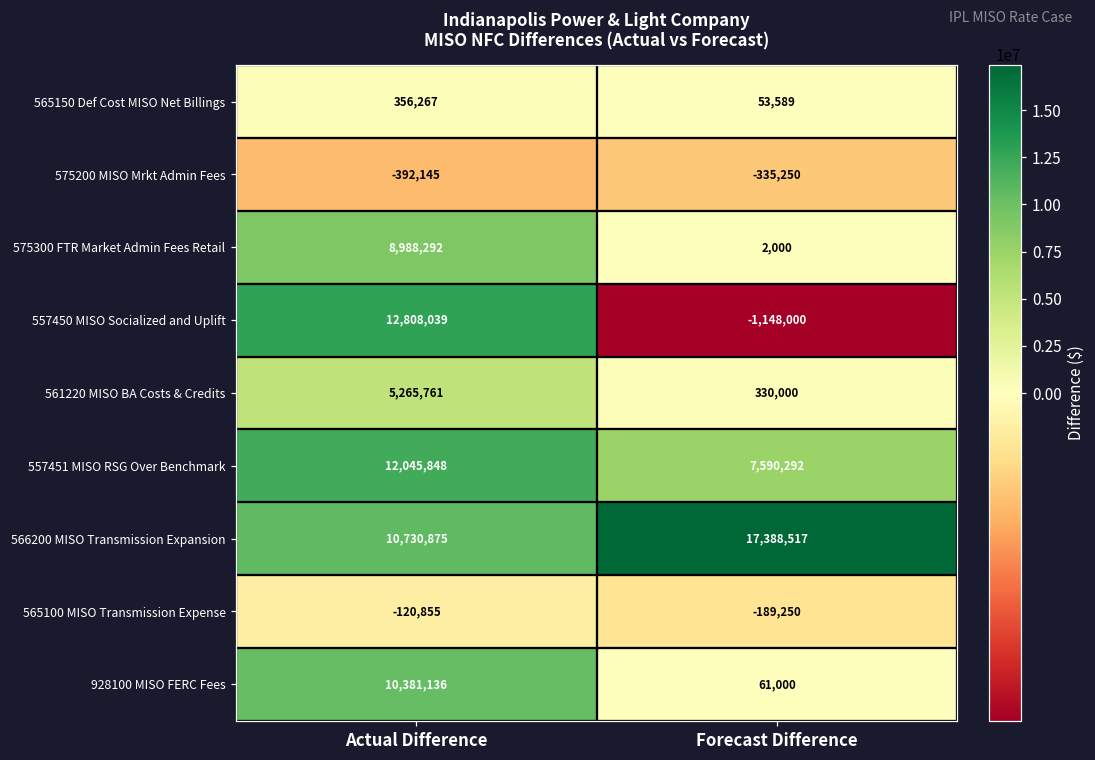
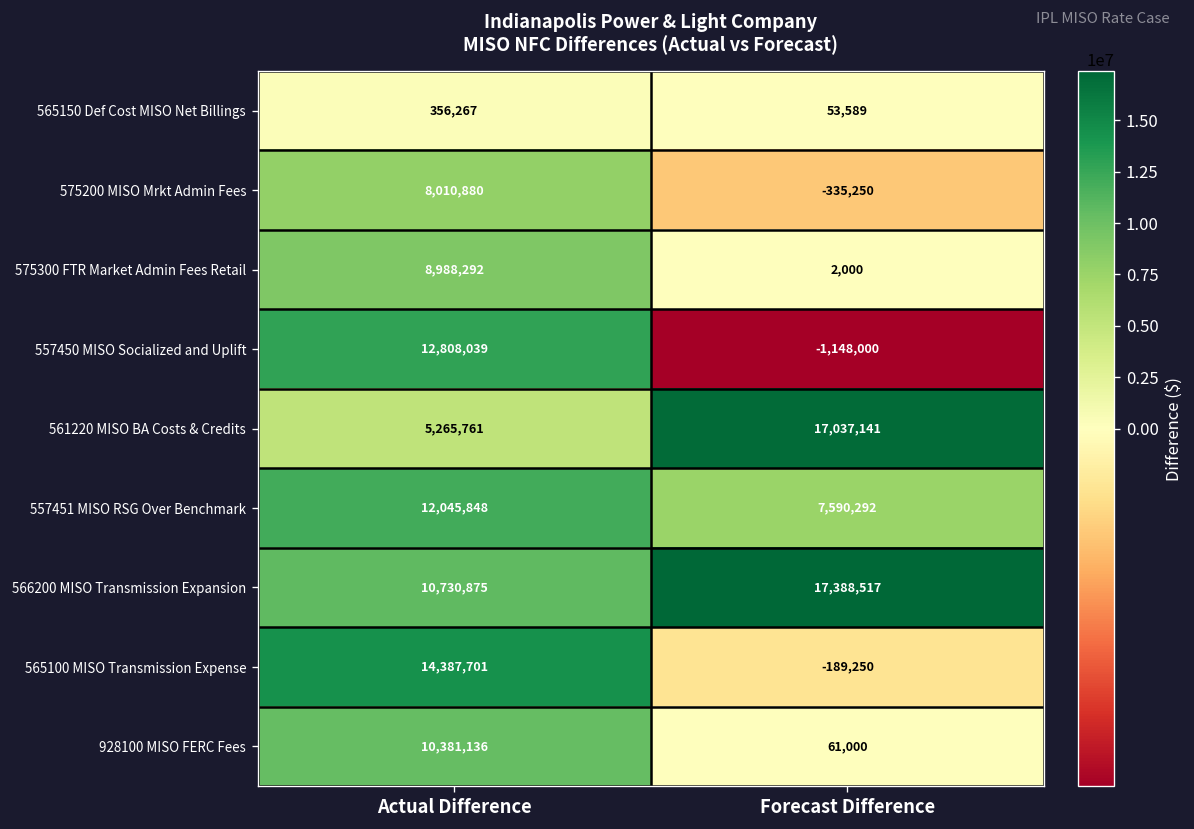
  {
    "565150 Def Cost MISO Net Billings": {
      "Actual Difference": "356,267",
      "Forecast Difference": "53,589"
    },
    "575200 MISO Mrkt Admin Fees": {
-     "Actual Difference": "-392,145",
+     "Actual Difference": "8,010,880",
      "Forecast Difference": "-335,250"
    },
    "575300 FTR Market Admin Fees Retail": {
      "Actual Difference": "8,988,292",
      "Forecast Difference": "2,000"
    },
    "557450 MISO Socialized and Uplift": {
      "Actual Difference": "12,808,039",
      "Forecast Difference": "-1,148,000"
    },
    "561220 MISO BA Costs & Credits": {
      "Actual Difference": "5,265,761",
-     "Forecast Difference": "330,000"
+     "Forecast Difference": "17,037,141"
    },
    "557451 MISO RSG Over Benchmark": {
      "Actual Difference": "12,045,848",
      "Forecast Difference": "7,590,292"
    },
    "566200 MISO Transmission Expansion": {
      "Actual Difference": "10,730,875",
      "Forecast Difference": "17,388,517"
    },
    "565100 MISO Transmission Expense": {
-     "Actual Difference": "-120,855",
+     "Actual Difference": "14,387,701",
      "Forecast Difference": "-189,250"
    },
    "928100 MISO FERC Fees": {
      "Actual Difference": "10,381,136",
      "Forecast Difference": "61,000"
    }
  }
